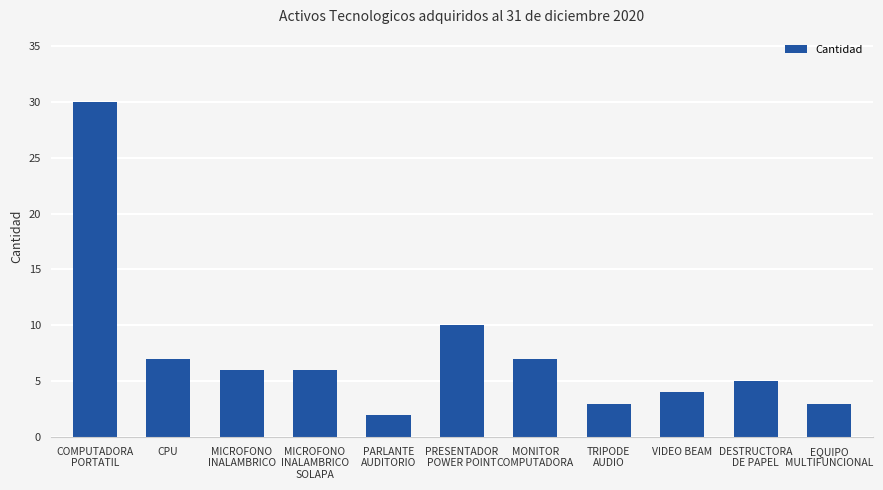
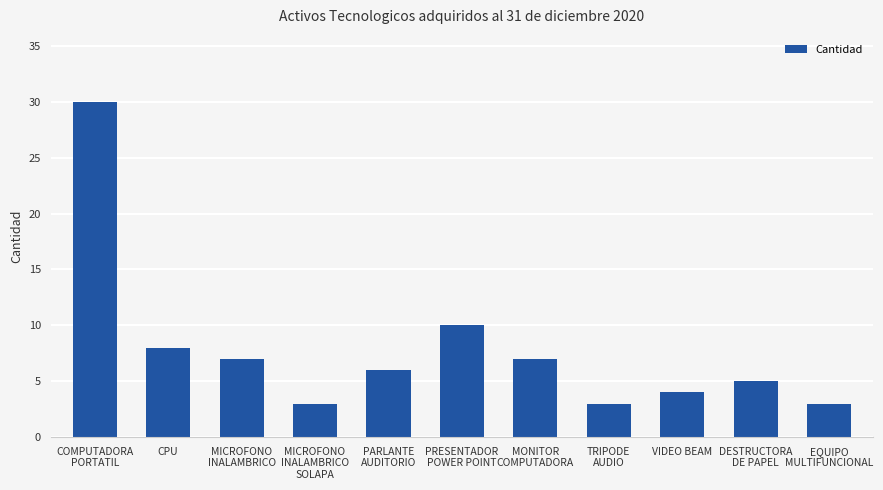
  {
    "COMPUTADORA PORTATIL": 30,
-   "CPU": 7,
-   "MICROFONO INALAMBRICO": 6,
-   "MICROFONO INALAMBRICO SOLAPA": 6,
-   "PARLANTE AUDITORIO": 2,
+   "CPU": 8,
+   "MICROFONO INALAMBRICO": 7,
+   "MICROFONO INALAMBRICO SOLAPA": 3,
+   "PARLANTE AUDITORIO": 6,
    "PRESENTADOR POWER POINT": 10,
    "MONITOR COMPUTADORA": 7,
    "TRIPODE AUDIO": 3,
    "VIDEO BEAM": 4,
    "DESTRUCTORA DE PAPEL": 5,
    "EQUIPO MULTIFUNCIONAL": 3
  }
